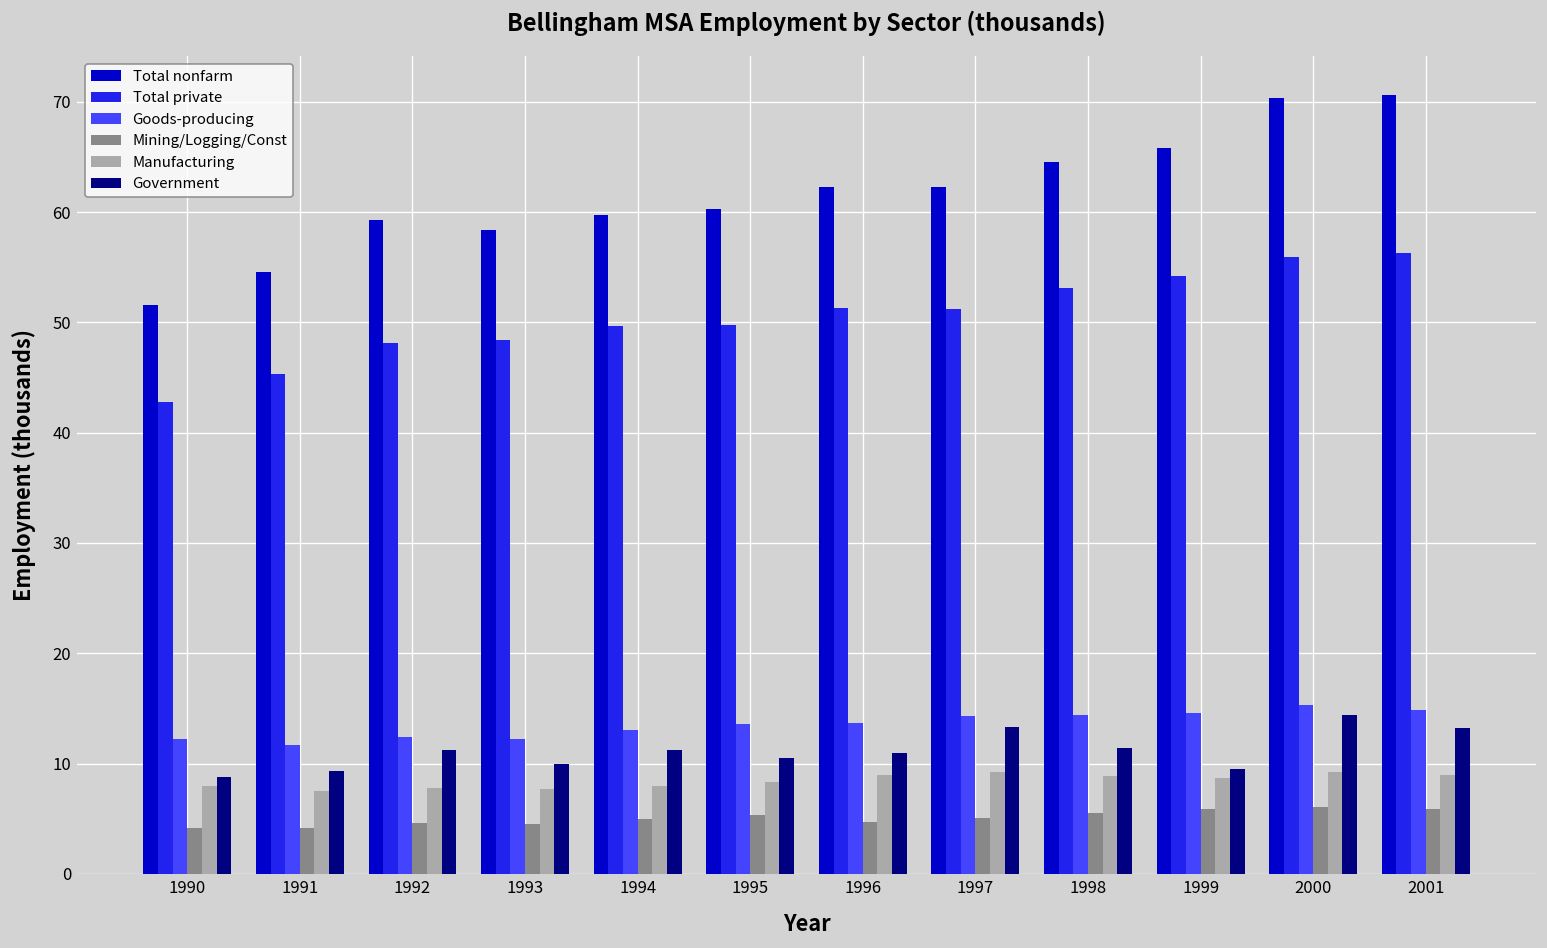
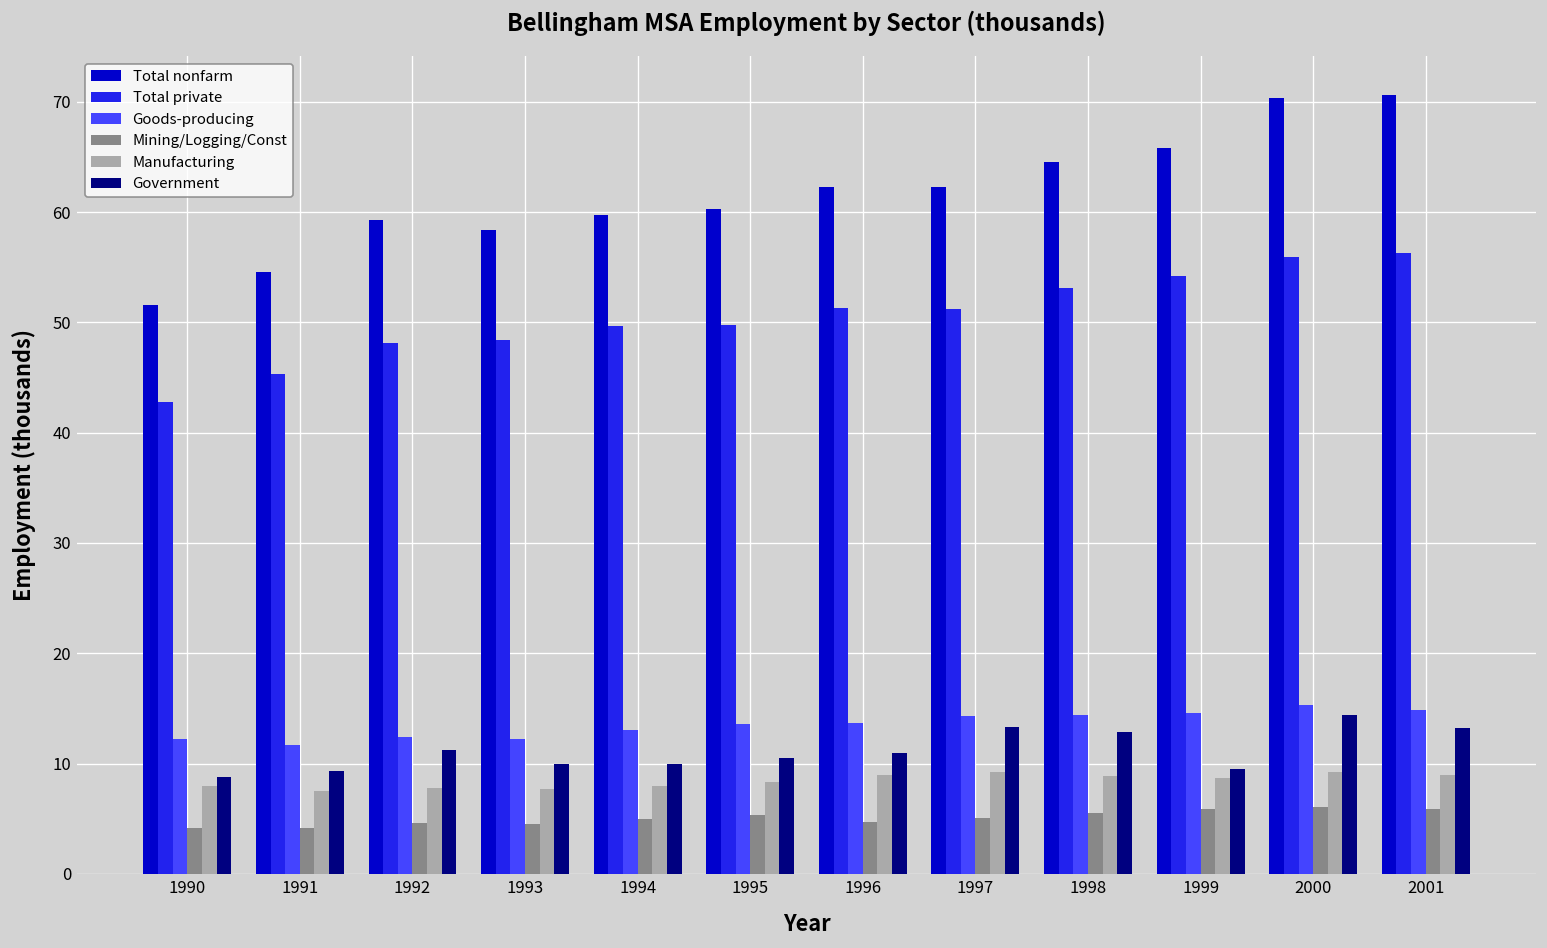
  {
    "Government": {
      "1990": 9,
      "1991": 9,
      "1992": 11,
      "1993": 10,
-     "1994": 11,
+     "1994": 10,
      "1995": 11,
      "1996": 11,
      "1997": 13,
-     "1998": 11,
+     "1998": 13,
      "1999": 10,
      "2000": 14,
      "2001": 13
    }
  }
